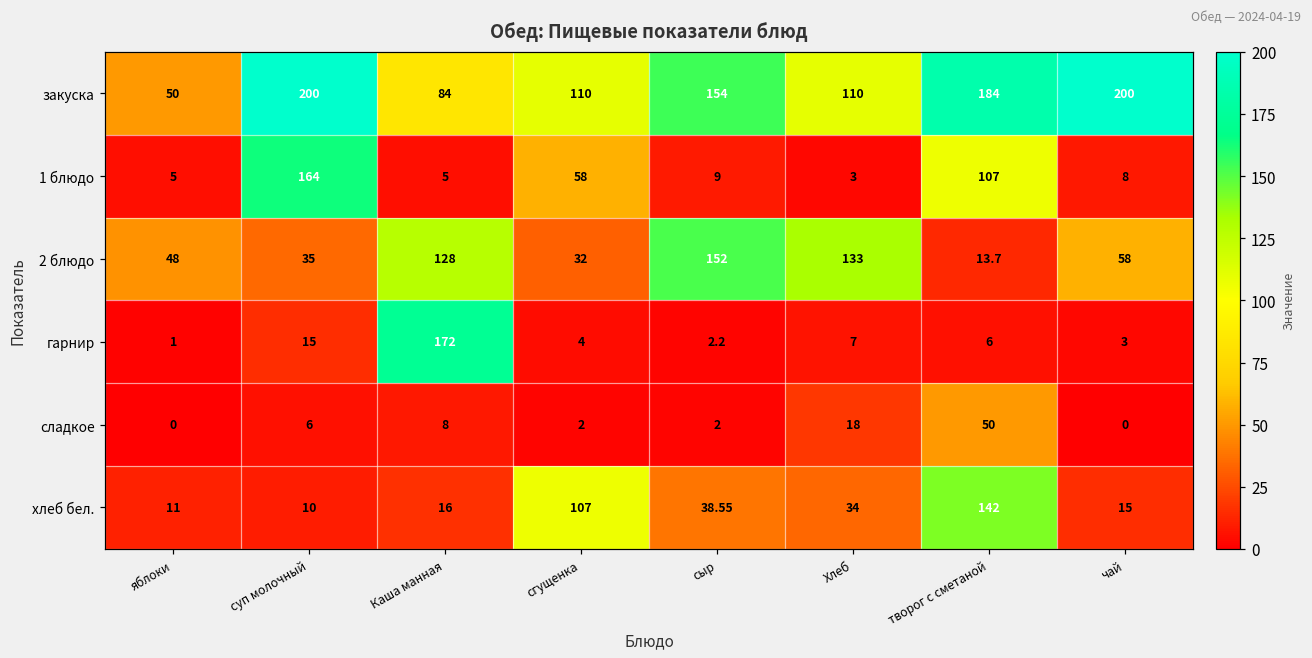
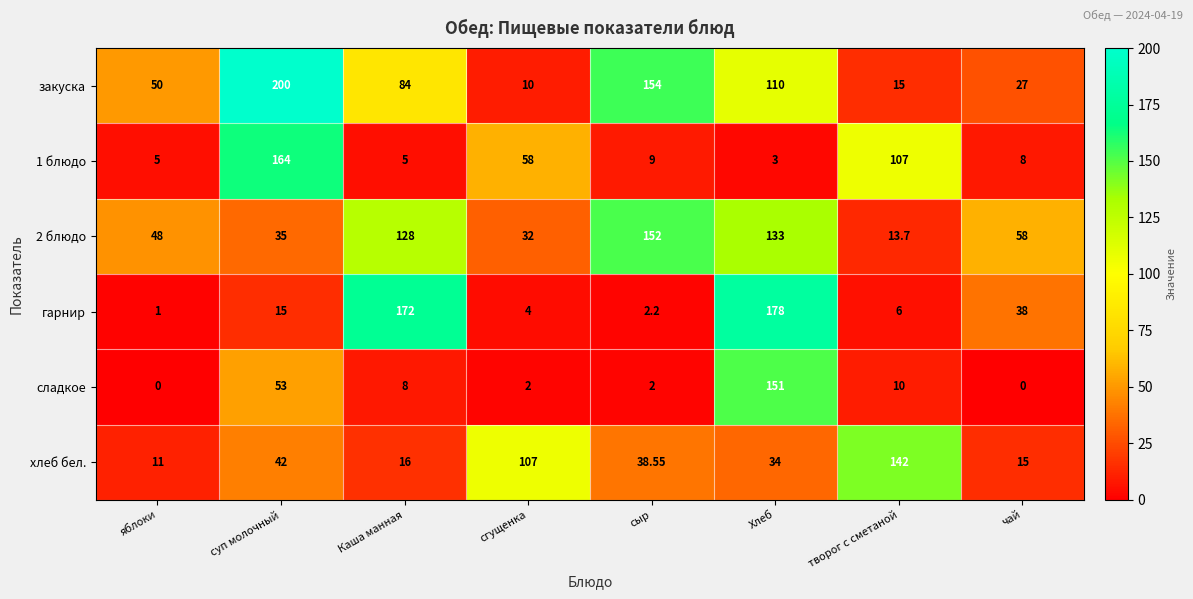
  {
    "закуска": {
      "яблоки": 50,
      "суп молочный": 200,
      "Каша манная": 84,
-     "сгущенка": 110,
+     "сгущенка": 10,
      "сыр": 154,
      "Хлеб": 110,
-     "творог с сметаной": 184,
-     "чай": 200
+     "творог с сметаной": 15,
+     "чай": 27
    },
    "1 блюдо": {
      "яблоки": 5,
      "суп молочный": 164,
      "Каша манная": 5,
      "сгущенка": 58,
      "сыр": 9,
      "Хлеб": 3,
      "творог с сметаной": 107,
      "чай": 8
    },
    "2 блюдо": {
      "яблоки": 48,
      "суп молочный": 35,
      "Каша манная": 128,
      "сгущенка": 32,
      "сыр": 152,
      "Хлеб": 133,
      "творог с сметаной": 13.7,
      "чай": 58
    },
    "гарнир": {
      "яблоки": 1,
      "суп молочный": 15,
      "Каша манная": 172,
      "сгущенка": 4,
      "сыр": 2.2,
-     "Хлеб": 7,
+     "Хлеб": 178,
      "творог с сметаной": 6,
-     "чай": 3
+     "чай": 38
    },
    "сладкое": {
      "яблоки": 0,
-     "суп молочный": 6,
+     "суп молочный": 53,
      "Каша манная": 8,
      "сгущенка": 2,
      "сыр": 2,
-     "Хлеб": 18,
-     "творог с сметаной": 50,
+     "Хлеб": 151,
+     "творог с сметаной": 10,
      "чай": 0
    },
    "хлеб бел.": {
      "яблоки": 11,
-     "суп молочный": 10,
+     "суп молочный": 42,
      "Каша манная": 16,
      "сгущенка": 107,
      "сыр": 38.55,
      "Хлеб": 34,
      "творог с сметаной": 142,
      "чай": 15
    }
  }
